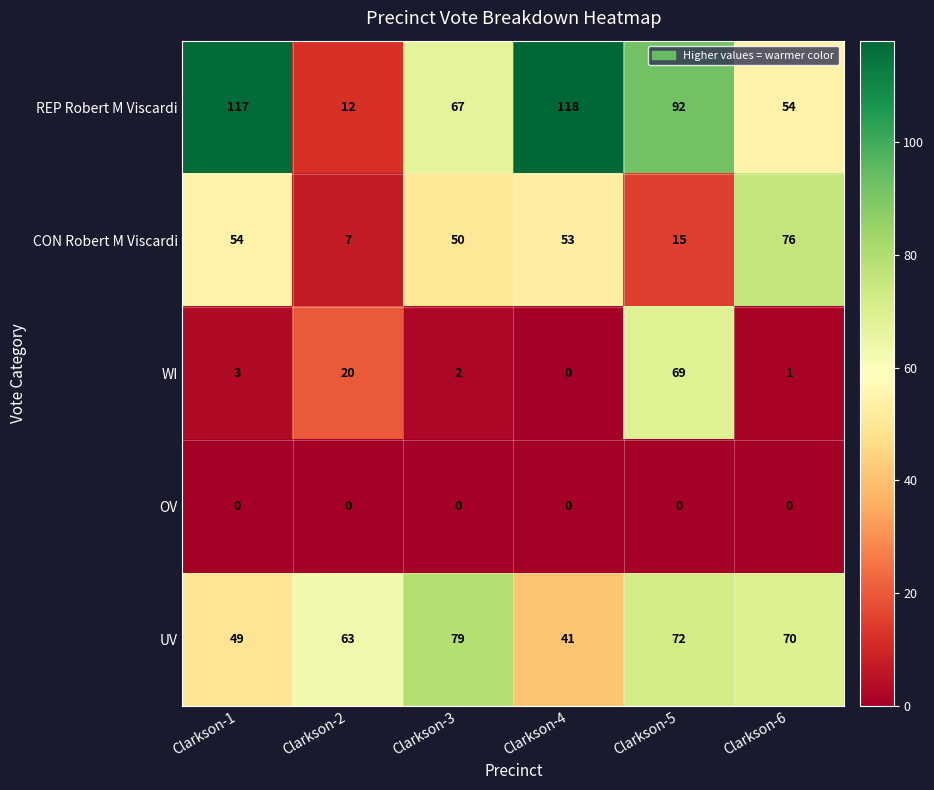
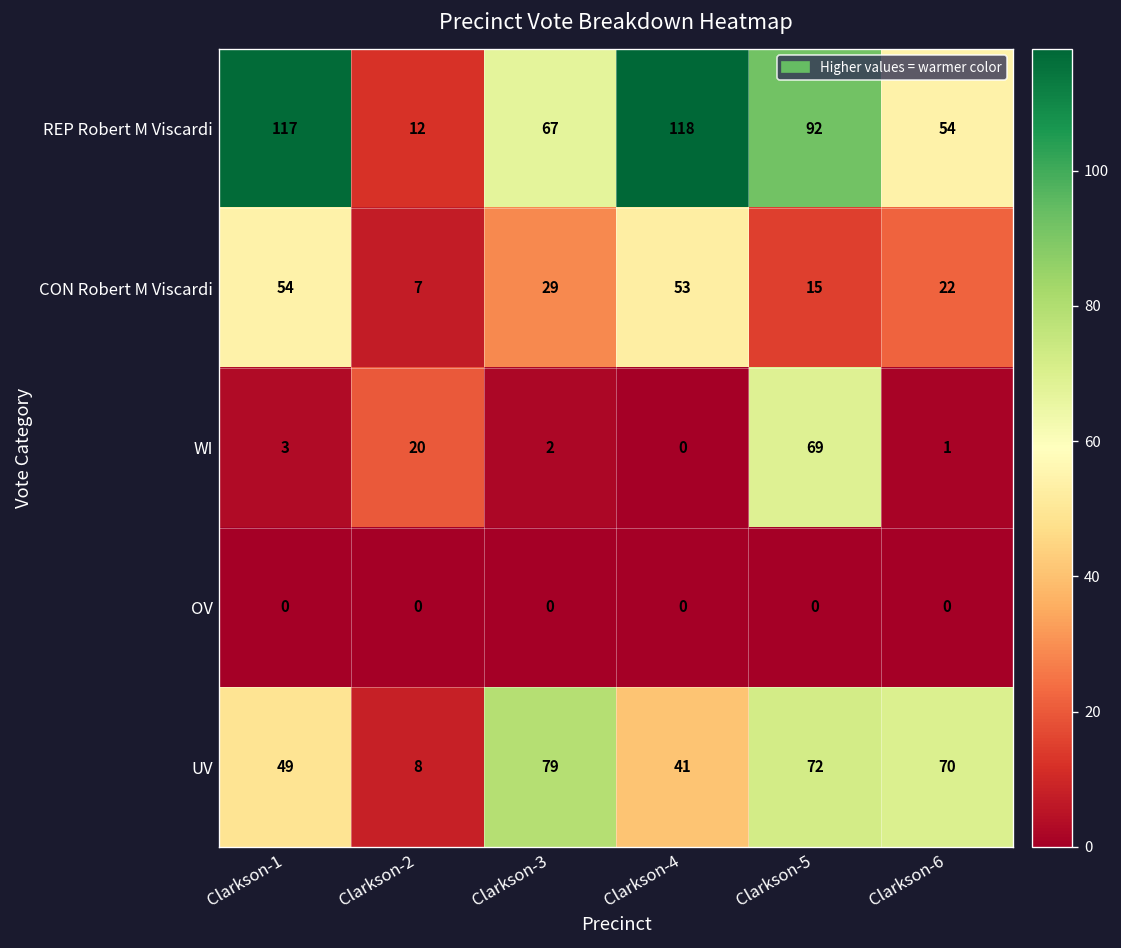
  {
    "REP Robert M Viscardi": {
      "Clarkson-1": 117,
      "Clarkson-2": 12,
      "Clarkson-3": 67,
      "Clarkson-4": 118,
      "Clarkson-5": 92,
      "Clarkson-6": 54
    },
    "CON Robert M Viscardi": {
      "Clarkson-1": 54,
      "Clarkson-2": 7,
-     "Clarkson-3": 50,
+     "Clarkson-3": 29,
      "Clarkson-4": 53,
      "Clarkson-5": 15,
-     "Clarkson-6": 76
+     "Clarkson-6": 22
    },
    "WI": {
      "Clarkson-1": 3,
      "Clarkson-2": 20,
      "Clarkson-3": 2,
      "Clarkson-4": 0,
      "Clarkson-5": 69,
      "Clarkson-6": 1
    },
    "OV": {
      "Clarkson-1": 0,
      "Clarkson-2": 0,
      "Clarkson-3": 0,
      "Clarkson-4": 0,
      "Clarkson-5": 0,
      "Clarkson-6": 0
    },
    "UV": {
      "Clarkson-1": 49,
-     "Clarkson-2": 63,
+     "Clarkson-2": 8,
      "Clarkson-3": 79,
      "Clarkson-4": 41,
      "Clarkson-5": 72,
      "Clarkson-6": 70
    }
  }
